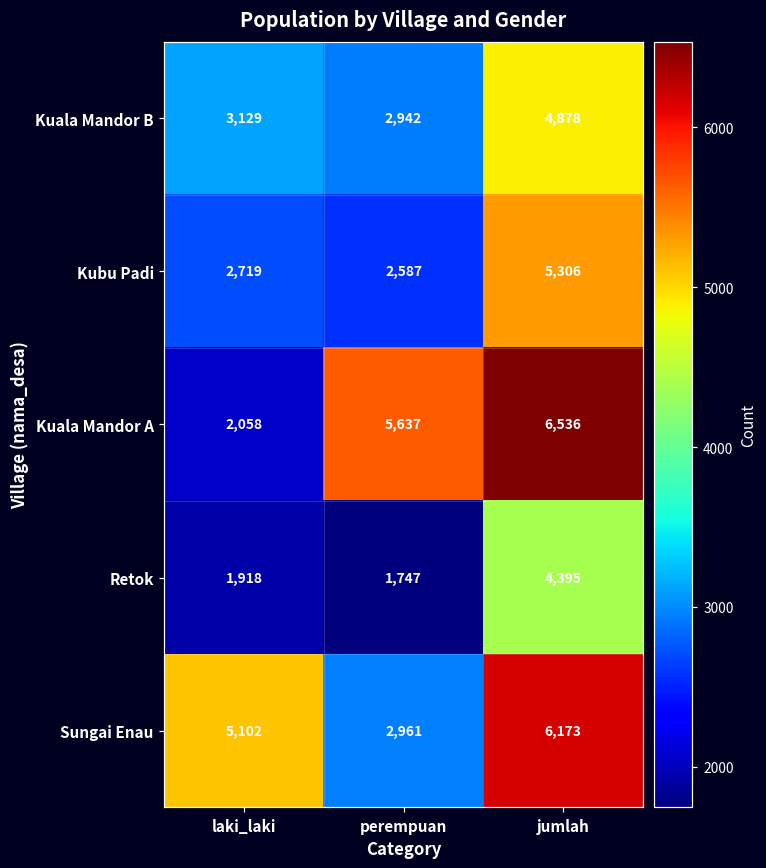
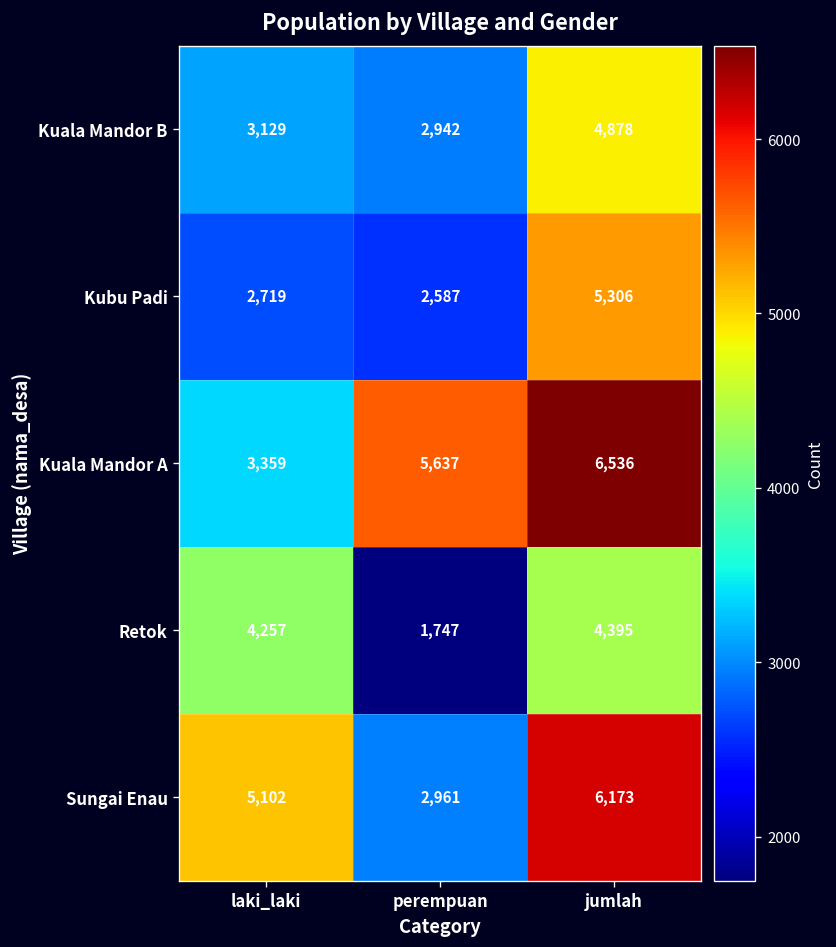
  {
    "Kuala Mandor B": {
      "laki_laki": "3,129",
      "perempuan": "2,942",
      "jumlah": "4,878"
    },
    "Kubu Padi": {
      "laki_laki": "2,719",
      "perempuan": "2,587",
      "jumlah": "5,306"
    },
    "Kuala Mandor A": {
-     "laki_laki": "2,058",
+     "laki_laki": "3,359",
      "perempuan": "5,637",
      "jumlah": "6,536"
    },
    "Retok": {
-     "laki_laki": "1,918",
+     "laki_laki": "4,257",
      "perempuan": "1,747",
      "jumlah": "4,395"
    },
    "Sungai Enau": {
      "laki_laki": "5,102",
      "perempuan": "2,961",
      "jumlah": "6,173"
    }
  }
